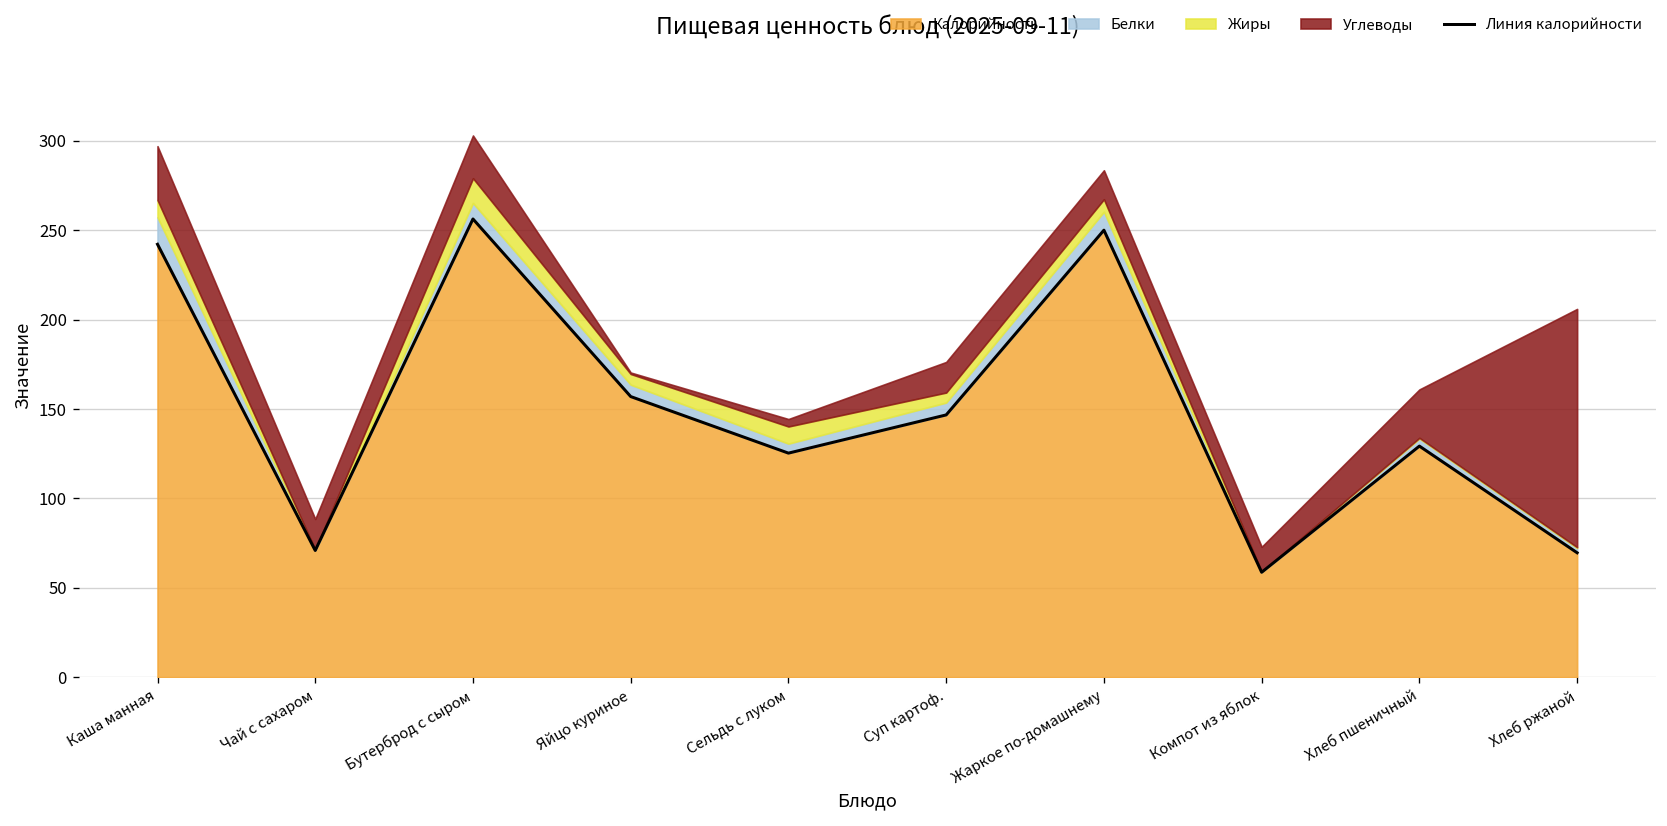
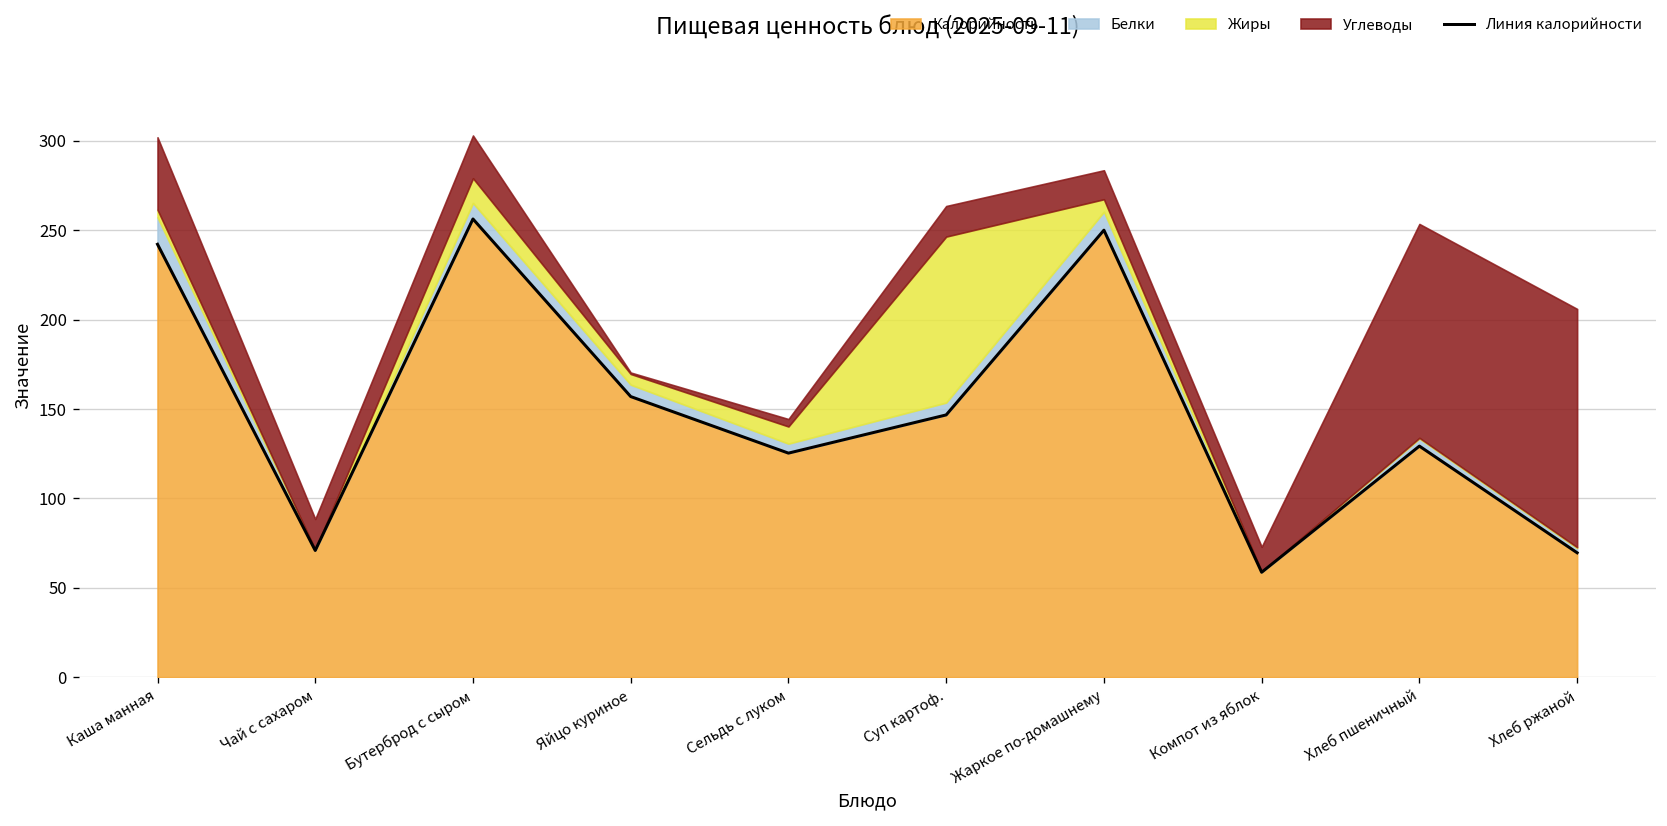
  {
    "Калорийность": {
      "Каша манная": 242,
      "Бутерброд с сыром": 256,
      "Яйцо куриное": 157,
      "Сельдь с луком": 125,
      "Суп картоф.": 147,
      "Жаркое по-домашнему": 250,
      "Хлеб пшеничный": 129,
      "Хлеб ржаной": 70
    },
    "Белки": {
      "Каша манная": 15,
      "Бутерброд с сыром": 9,
      "Яйцо куриное": 7,
      "Сельдь с луком": 5,
      "Суп картоф.": 7,
      "Жаркое по-домашнему": 10
    },
    "Жиры": {
-     "Каша манная": 10,
+     "Каша манная": 4,
      "Бутерброд с сыром": 14,
      "Сельдь с луком": 10,
-     "Суп картоф.": 6,
+     "Суп картоф.": 93,
      "Жаркое по-домашнему": 7
    },
    "Углеводы": {
-     "Каша манная": 30,
+     "Каша манная": 41,
      "Чай с сахаром": 17,
      "Бутерброд с сыром": 24,
      "Сельдь с луком": 4,
      "Суп картоф.": 17,
      "Жаркое по-домашнему": 16,
      "Компот из яблок": 14,
-     "Хлеб пшеничный": 27,
+     "Хлеб пшеничный": 120,
      "Хлеб ржаной": 133
    }
  }
